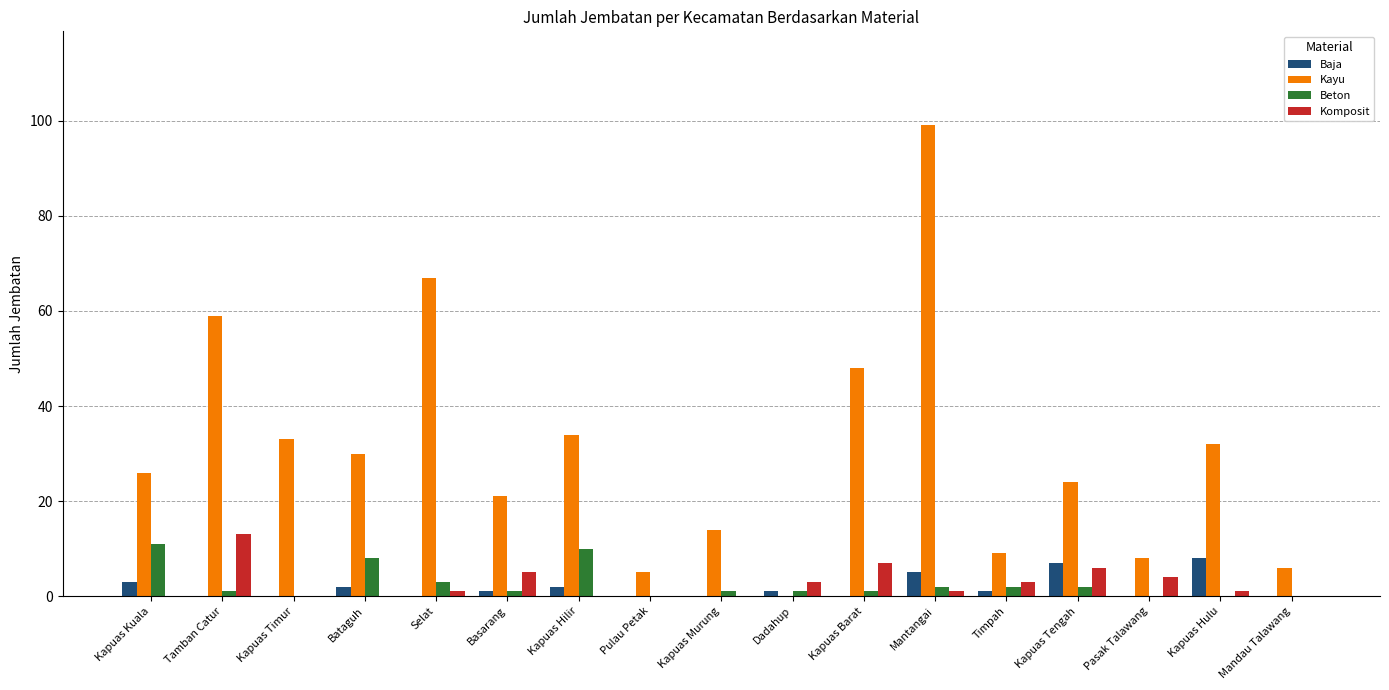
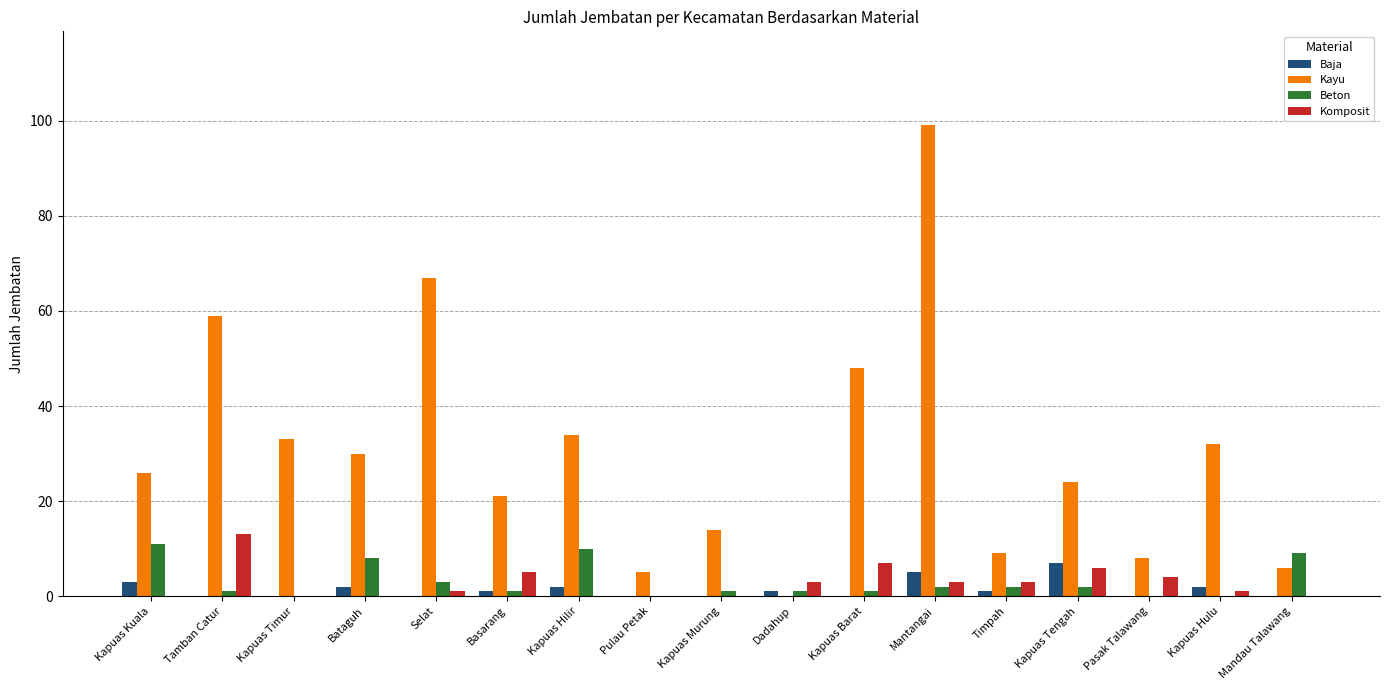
  {
    "Baja": {
      "Kapuas Kuala": 3,
      "Tamban Catur": 0,
      "Kapuas Timur": 0,
      "Bataguh": 2,
      "Selat": 0,
      "Basarang": 1,
      "Kapuas Hilir": 2,
      "Pulau Petak": 0,
      "Kapuas Murung": 0,
      "Dadahup": 1,
      "Kapuas Barat": 0,
      "Mantangai": 5,
      "Timpah": 1,
      "Kapuas Tengah": 7,
      "Pasak Talawang": 0,
-     "Kapuas Hulu": 8,
+     "Kapuas Hulu": 2,
      "Mandau Talawang": 0
    },
    "Kayu": {
      "Kapuas Kuala": 26,
      "Tamban Catur": 59,
      "Kapuas Timur": 33,
      "Bataguh": 30,
      "Selat": 67,
      "Basarang": 21,
      "Kapuas Hilir": 34,
      "Pulau Petak": 5,
      "Kapuas Murung": 14,
      "Dadahup": 0,
      "Kapuas Barat": 48,
      "Mantangai": 99,
      "Timpah": 9,
      "Kapuas Tengah": 24,
      "Pasak Talawang": 8,
      "Kapuas Hulu": 32,
      "Mandau Talawang": 6
    },
    "Beton": {
      "Kapuas Kuala": 11,
      "Tamban Catur": 1,
      "Kapuas Timur": 0,
      "Bataguh": 8,
      "Selat": 3,
      "Basarang": 1,
      "Kapuas Hilir": 10,
      "Pulau Petak": 0,
      "Kapuas Murung": 1,
      "Dadahup": 1,
      "Kapuas Barat": 1,
      "Mantangai": 2,
      "Timpah": 2,
      "Kapuas Tengah": 2,
      "Pasak Talawang": 0,
      "Kapuas Hulu": 0,
-     "Mandau Talawang": 0
+     "Mandau Talawang": 9
    },
    "Komposit": {
      "Kapuas Kuala": 0,
      "Tamban Catur": 13,
      "Kapuas Timur": 0,
      "Bataguh": 0,
      "Selat": 1,
      "Basarang": 5,
      "Kapuas Hilir": 0,
      "Pulau Petak": 0,
      "Kapuas Murung": 0,
      "Dadahup": 3,
      "Kapuas Barat": 7,
-     "Mantangai": 1,
+     "Mantangai": 3,
      "Timpah": 3,
      "Kapuas Tengah": 6,
      "Pasak Talawang": 4,
      "Kapuas Hulu": 1,
      "Mandau Talawang": 0
    }
  }
